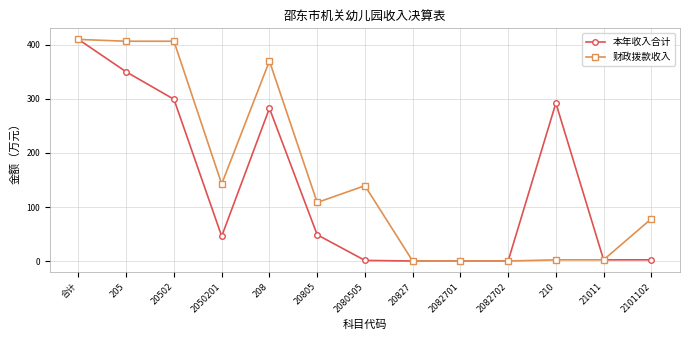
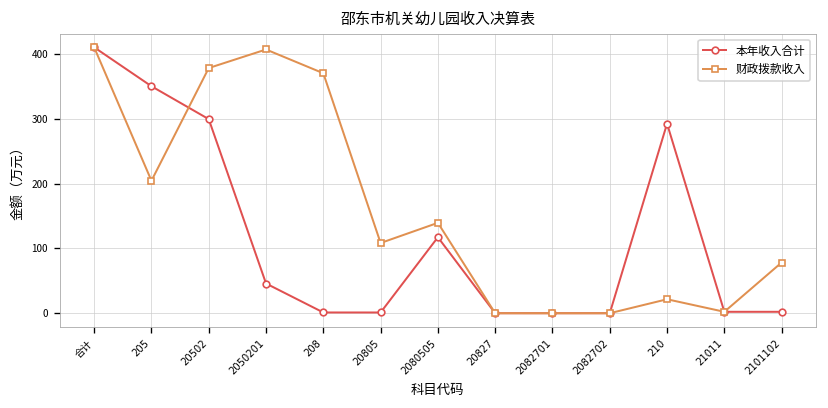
  {
    "本年收入合计": {
      "205": 350,
      "20502": 300,
      "2050201": 50,
-     "208": 280,
-     "20805": 50,
-     "2080505": 0,
+     "208": 0,
+     "20805": 0,
+     "2080505": 120,
      "210": 290,
      "2101102": 0
    },
    "财政拨款收入": {
-     "205": 410,
-     "20502": 410,
-     "2050201": 140,
+     "205": 200,
+     "20502": 380,
+     "2050201": 410,
      "208": 370,
      "20805": 110,
      "2080505": 140,
-     "210": 0,
+     "210": 20,
      "2101102": 80
    }
  }
